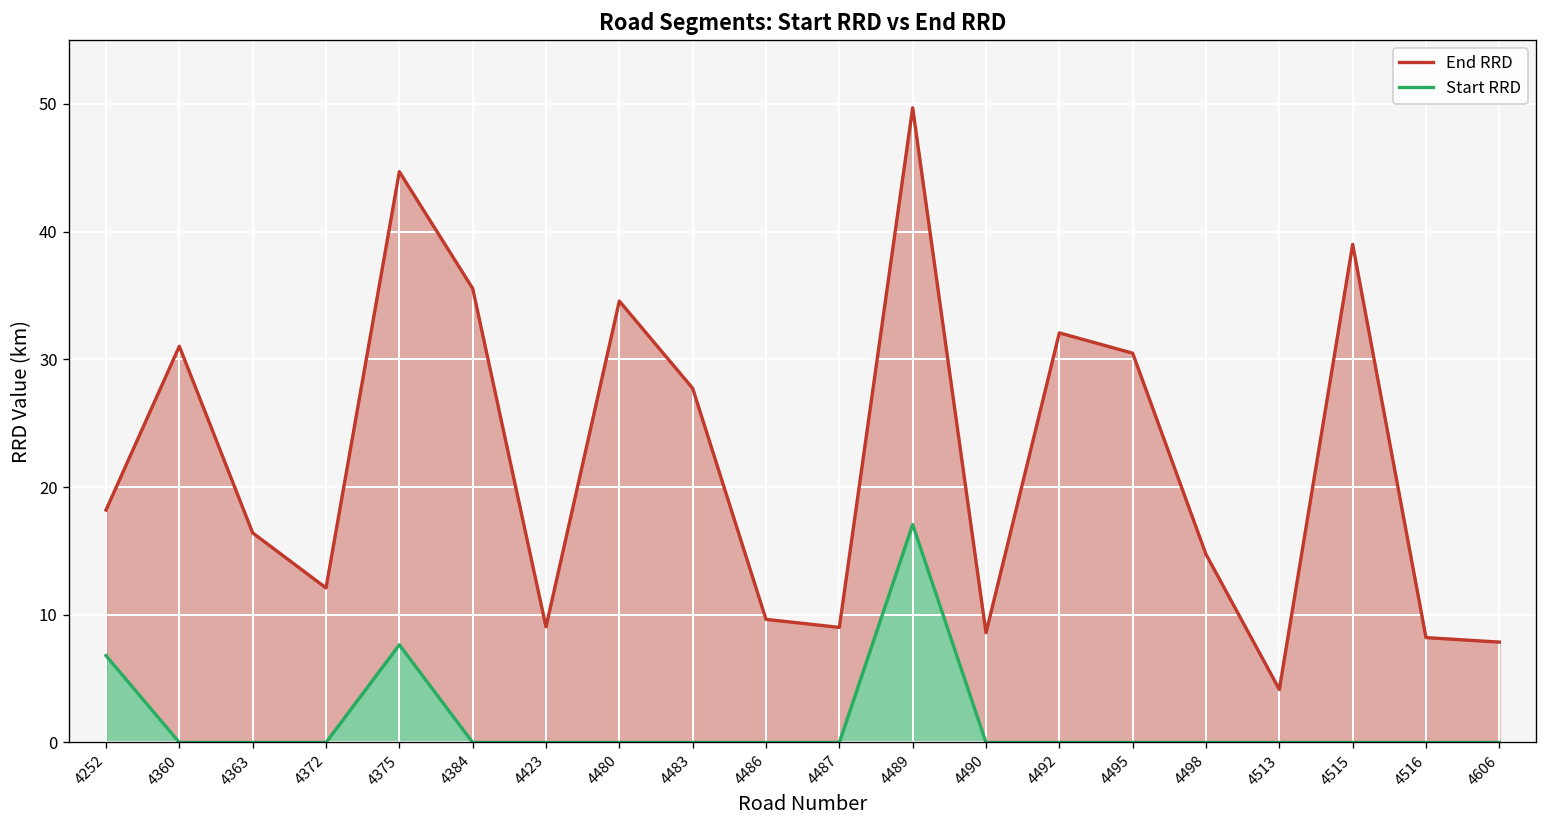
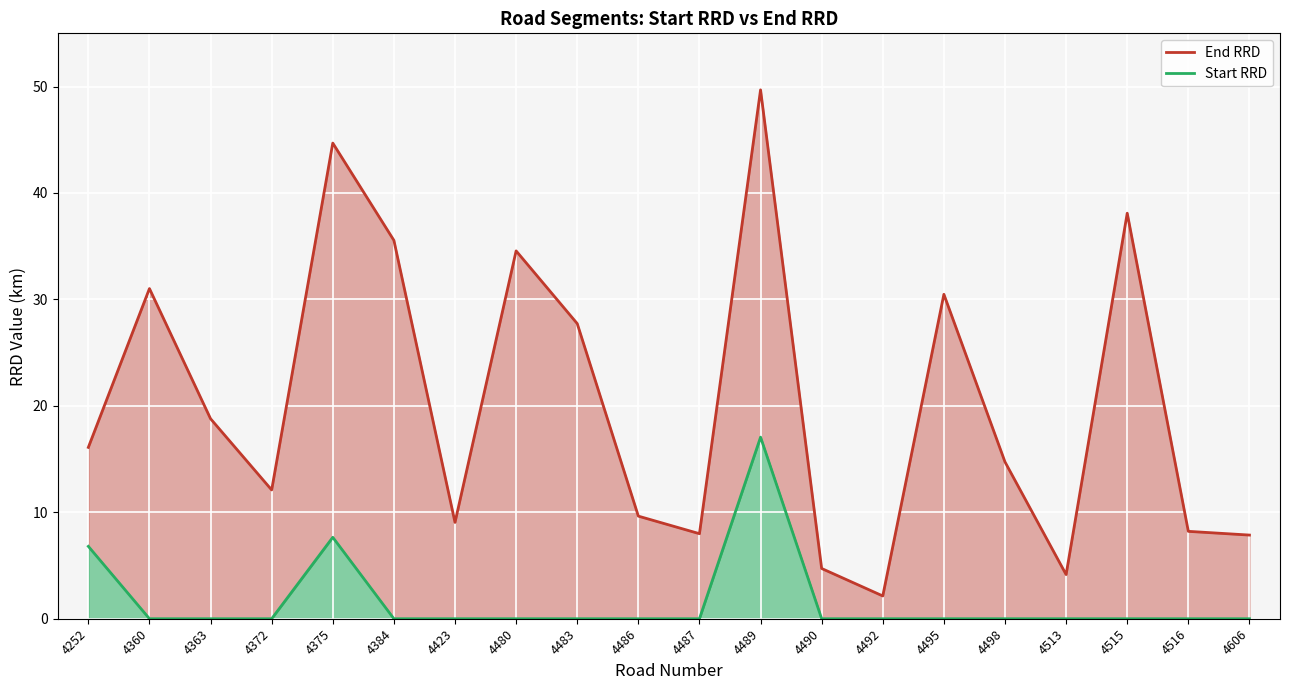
  {
    "End RRD": {
-     "4252": 18.2,
+     "4252": 16.1,
      "4360": 31.0,
-     "4363": 16.4,
+     "4363": 18.8,
      "4372": 12.1,
      "4375": 44.7,
      "4384": 35.6,
      "4423": 9.1,
      "4480": 34.6,
      "4483": 27.7,
      "4486": 9.6,
-     "4487": 9.0,
+     "4487": 8.0,
      "4489": 49.7,
-     "4490": 8.6,
-     "4492": 32.1,
+     "4490": 4.7,
+     "4492": 2.1,
      "4495": 30.5,
      "4498": 14.7,
      "4513": 4.2,
-     "4515": 39.0,
+     "4515": 38.1,
      "4516": 8.2,
      "4606": 7.9
    },
    "Start RRD": {
      "4252": 6.8,
      "4360": 0.0,
      "4363": 0.0,
      "4372": 0.0,
      "4375": 7.7,
      "4384": 0.0,
      "4423": 0.0,
      "4480": 0.0,
      "4483": 0.0,
      "4486": 0.0,
      "4487": 0.0,
      "4489": 17.1,
      "4490": 0.0,
      "4492": 0.0,
      "4495": 0.0,
      "4498": 0.0,
      "4513": 0.0,
      "4515": 0.0,
      "4516": 0.0,
      "4606": 0.0
    }
  }
